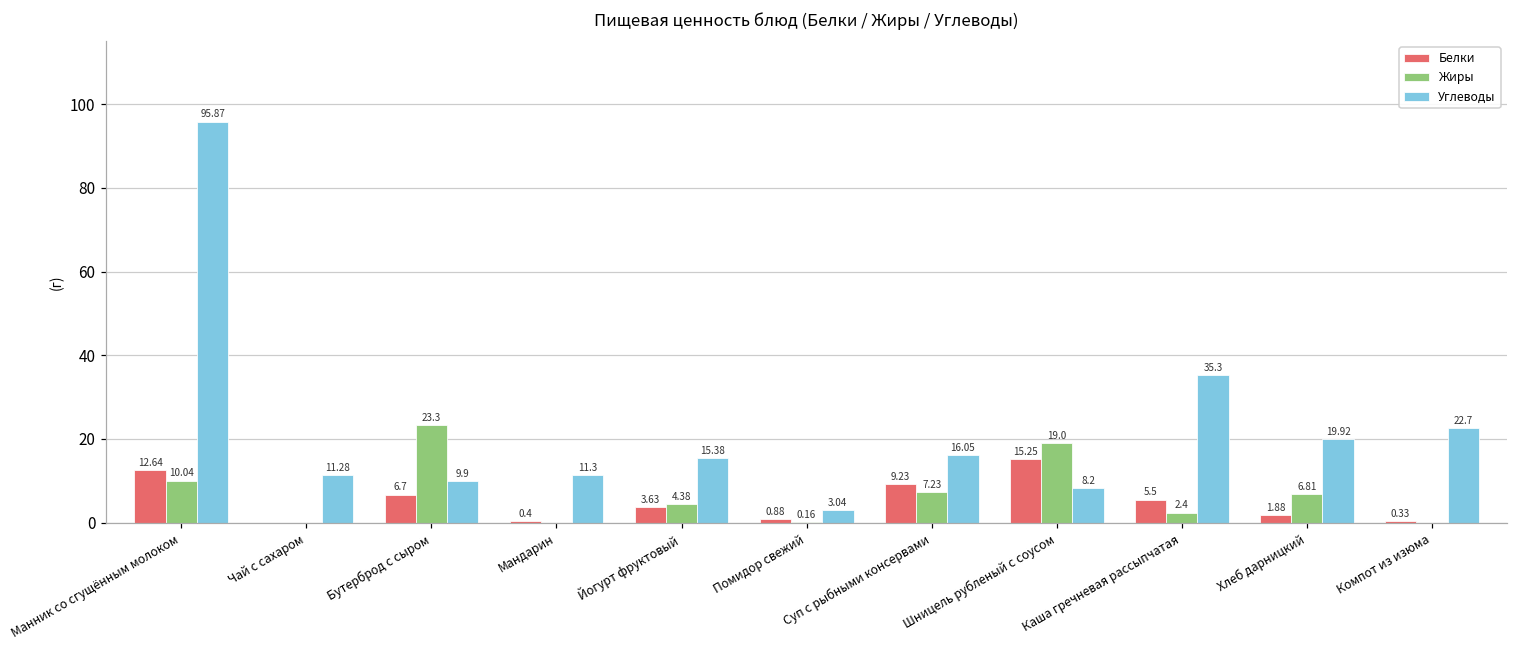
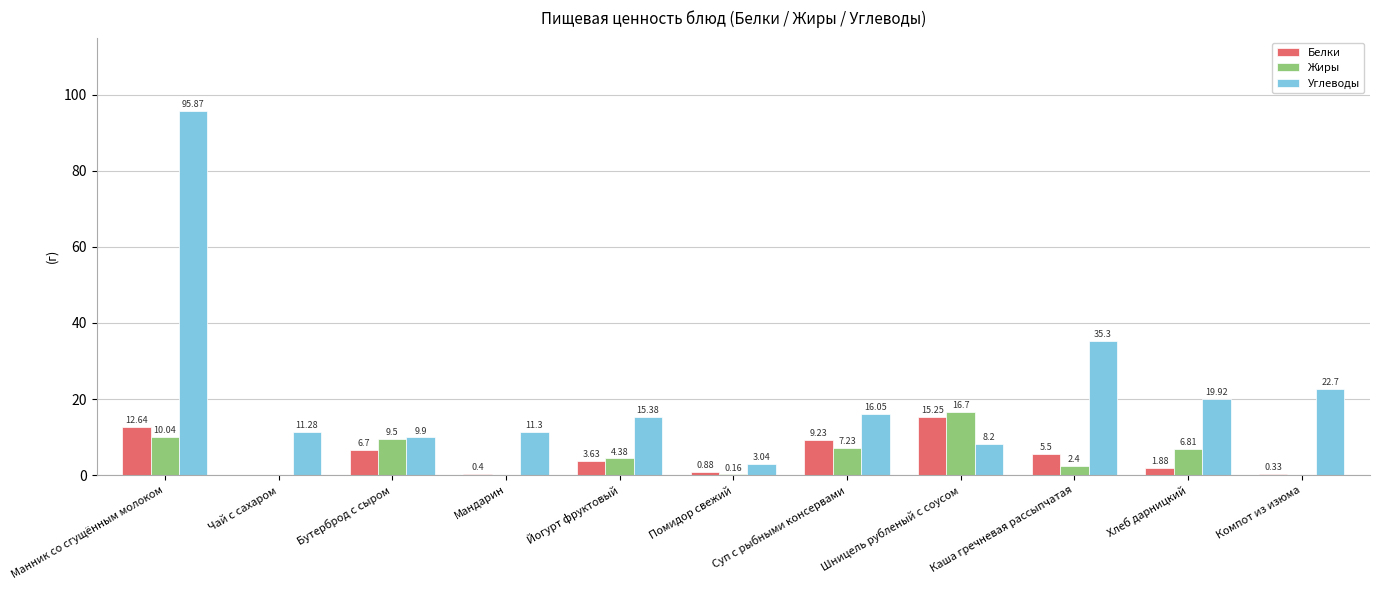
  {
    "Белки": {
      "Манник со сгущённым молоком": 12.64,
      "Бутерброд с сыром": 6.7,
      "Мандарин": 0.4,
      "Йогурт фруктовый": 3.63,
      "Помидор свежий": 0.88,
      "Суп с рыбными консервами": 9.23,
      "Шницель рубленый с соусом": 15.25,
      "Каша гречневая рассыпчатая": 5.5,
      "Хлеб дарницкий": 1.88,
      "Компот из изюма": 0.33
    },
    "Жиры": {
      "Манник со сгущённым молоком": 10.04,
-     "Бутерброд с сыром": 23.3,
+     "Бутерброд с сыром": 9.5,
      "Йогурт фруктовый": 4.38,
      "Помидор свежий": 0.16,
      "Суп с рыбными консервами": 7.23,
-     "Шницель рубленый с соусом": 19.0,
+     "Шницель рубленый с соусом": 16.7,
      "Каша гречневая рассыпчатая": 2.4,
      "Хлеб дарницкий": 6.81
    },
    "Углеводы": {
      "Манник со сгущённым молоком": 95.87,
      "Чай с сахаром": 11.28,
      "Бутерброд с сыром": 9.9,
      "Мандарин": 11.3,
      "Йогурт фруктовый": 15.38,
      "Помидор свежий": 3.04,
      "Суп с рыбными консервами": 16.05,
      "Шницель рубленый с соусом": 8.2,
      "Каша гречневая рассыпчатая": 35.3,
      "Хлеб дарницкий": 19.92,
      "Компот из изюма": 22.7
    }
  }
